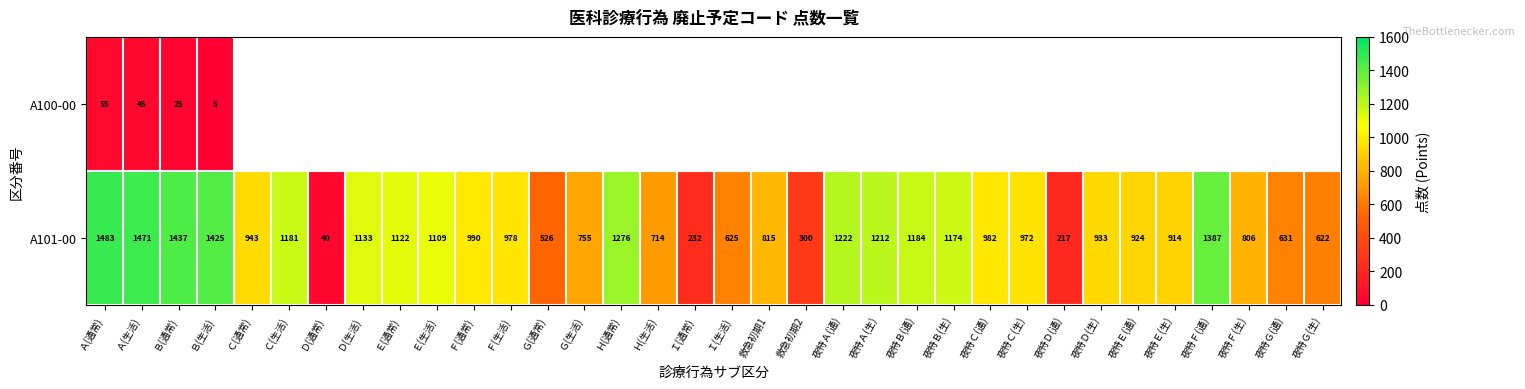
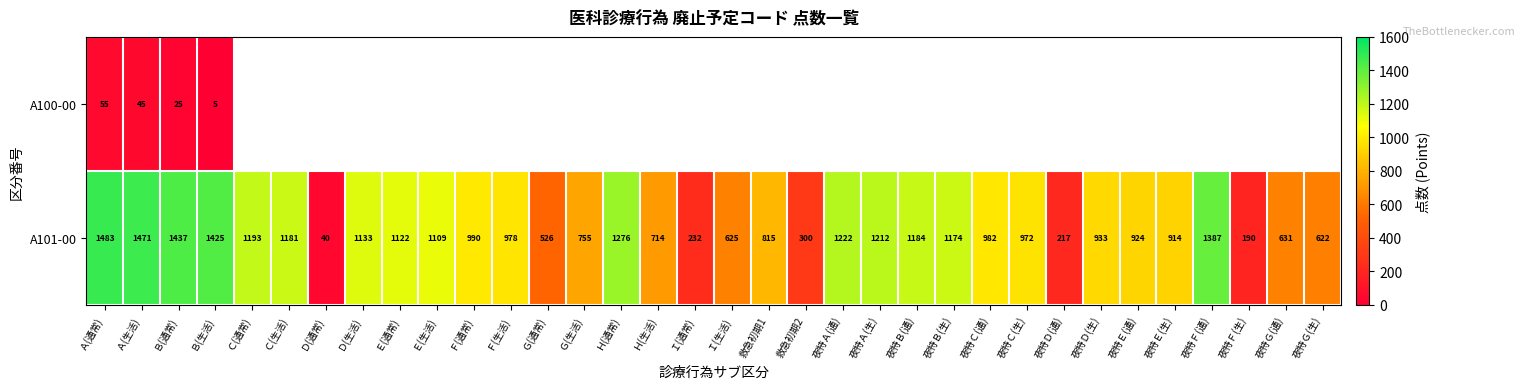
  {
    "A100-00": {
      "Ａ(通常)": 55,
      "Ａ(生活)": 45,
      "Ｂ(通常)": 25,
      "Ｂ(生活)": 5
    },
    "A101-00": {
      "Ａ(通常)": 1483,
      "Ａ(生活)": 1471,
      "Ｂ(通常)": 1437,
      "Ｂ(生活)": 1425,
-     "Ｃ(通常)": 943,
+     "Ｃ(通常)": 1193,
      "Ｃ(生活)": 1181,
      "Ｄ(通常)": 40,
      "Ｄ(生活)": 1133,
      "Ｅ(通常)": 1122,
      "Ｅ(生活)": 1109,
      "Ｆ(通常)": 990,
      "Ｆ(生活)": 978,
      "Ｇ(通常)": 526,
      "Ｇ(生活)": 755,
      "Ｈ(通常)": 1276,
      "Ｈ(生活)": 714,
      "Ｉ(通常)": 232,
      "Ｉ(生活)": 625,
      "救急初期1": 815,
      "救急初期2": 300,
      "夜特Ａ(通)": 1222,
      "夜特Ａ(生)": 1212,
      "夜特Ｂ(通)": 1184,
      "夜特Ｂ(生)": 1174,
      "夜特Ｃ(通)": 982,
      "夜特Ｃ(生)": 972,
      "夜特Ｄ(通)": 217,
      "夜特Ｄ(生)": 933,
      "夜特Ｅ(通)": 924,
      "夜特Ｅ(生)": 914,
      "夜特Ｆ(通)": 1387,
-     "夜特Ｆ(生)": 806,
+     "夜特Ｆ(生)": 190,
      "夜特Ｇ(通)": 631,
      "夜特Ｇ(生)": 622
    }
  }
